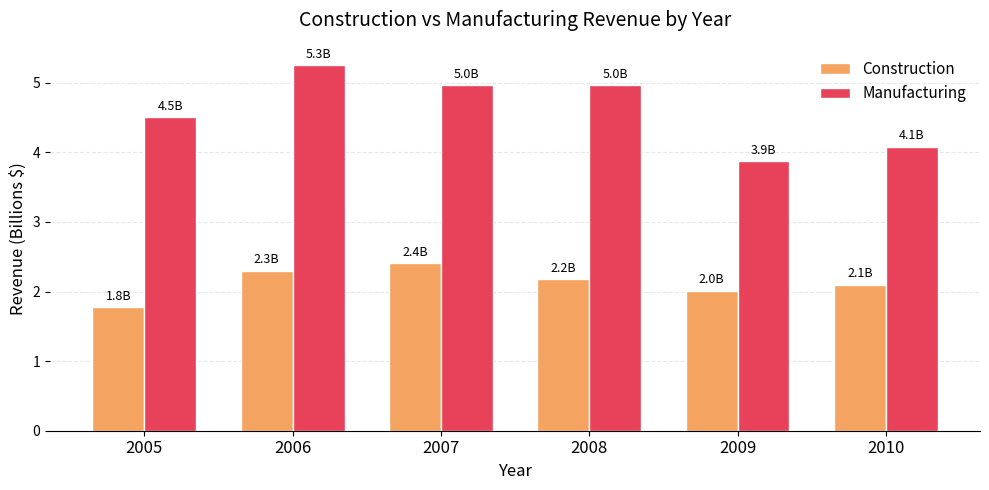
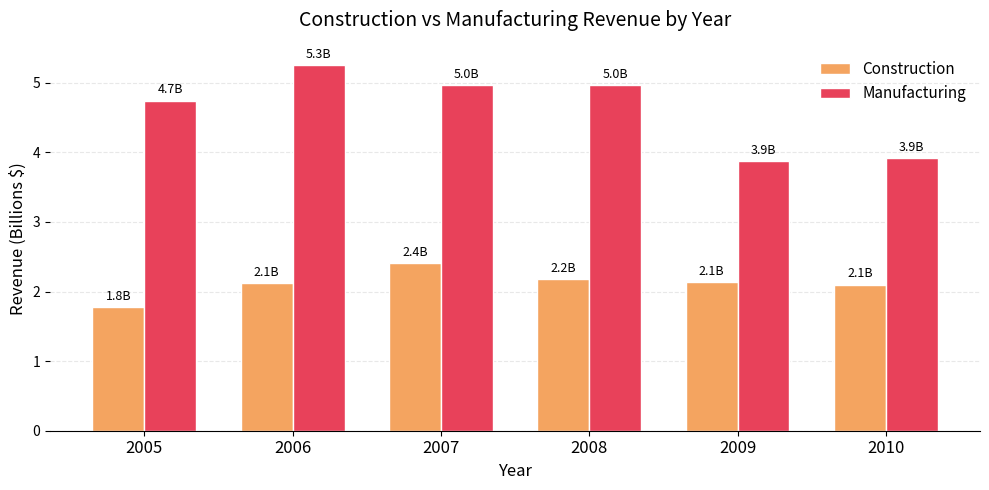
  {
    "Construction": {
      "2005": "1.8B",
-     "2006": "2.3B",
+     "2006": "2.1B",
      "2007": "2.4B",
      "2008": "2.2B",
-     "2009": "2.0B",
+     "2009": "2.1B",
      "2010": "2.1B"
    },
    "Manufacturing": {
-     "2005": "4.5B",
+     "2005": "4.7B",
      "2006": "5.3B",
      "2007": "5.0B",
      "2008": "5.0B",
      "2009": "3.9B",
-     "2010": "4.1B"
+     "2010": "3.9B"
    }
  }
